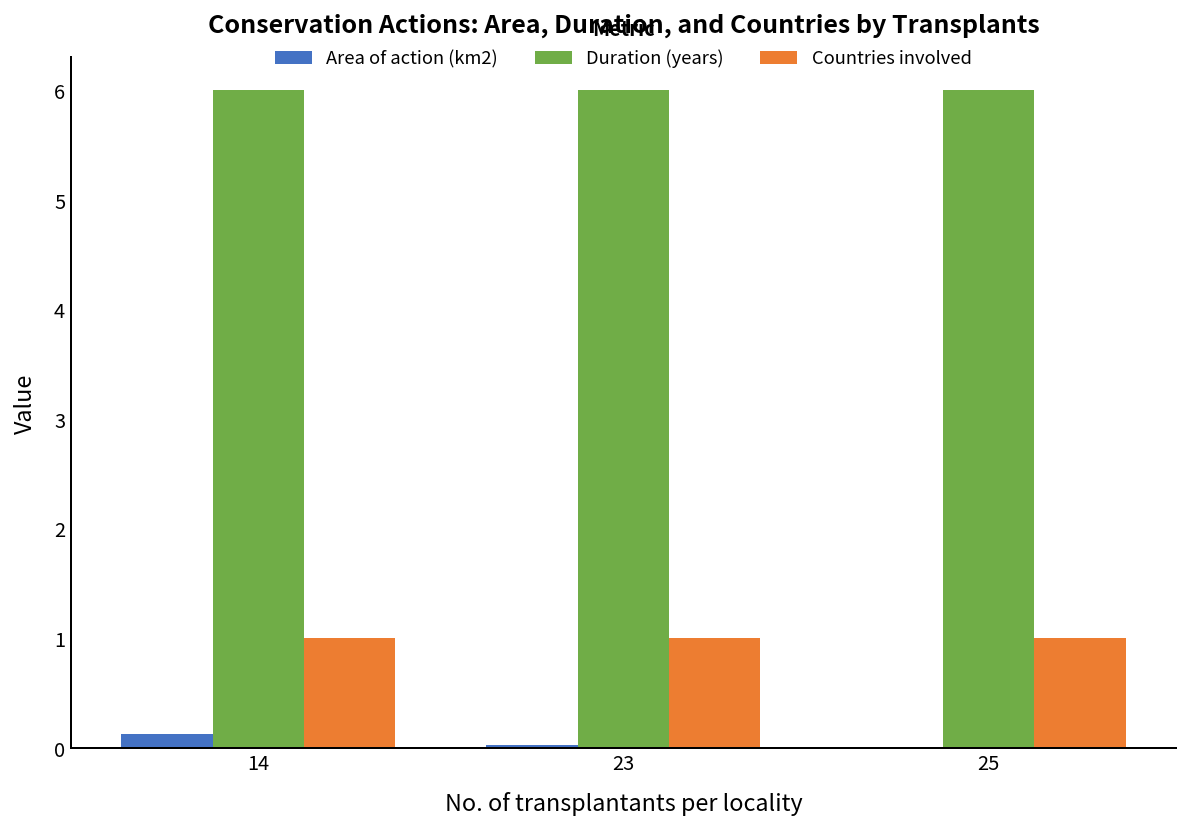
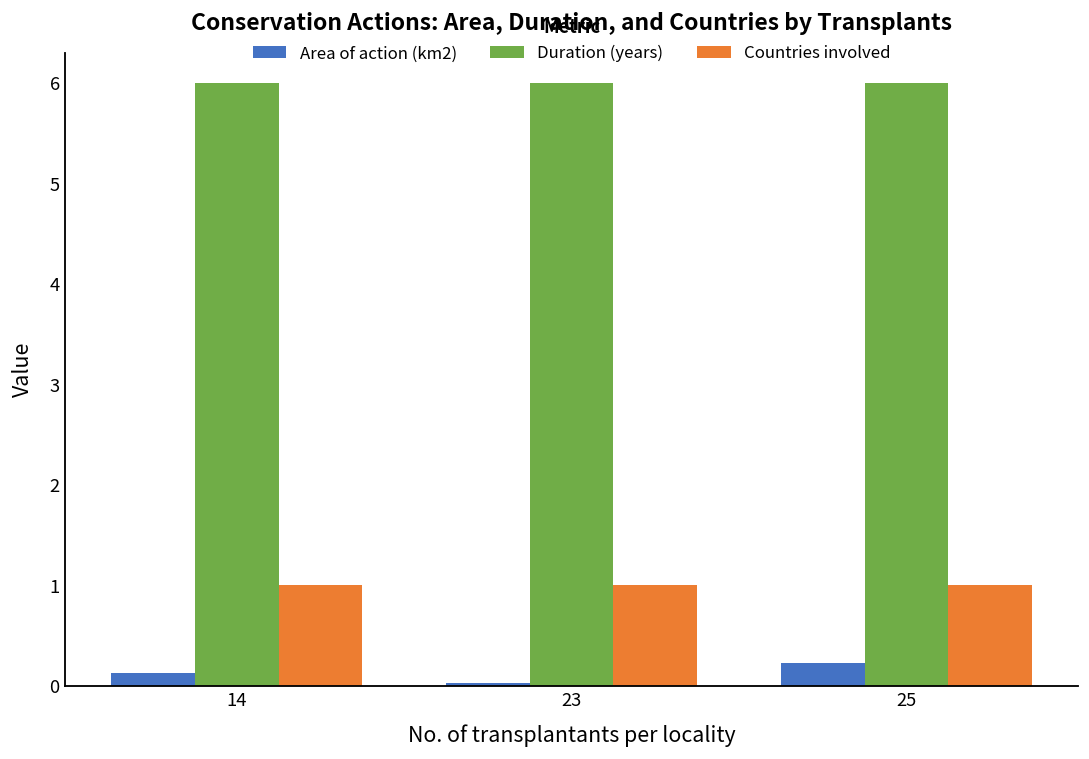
  {
    "Area of action (km2)": {
      "14": 0.1,
-     "25": 0.0
+     "25": 0.2
    },
    "Duration (years)": {
      "14": 6.0,
      "23": 6.0,
      "25": 6.0
    },
    "Countries involved": {
      "14": 1.0,
      "23": 1.0,
      "25": 1.0
    }
  }
